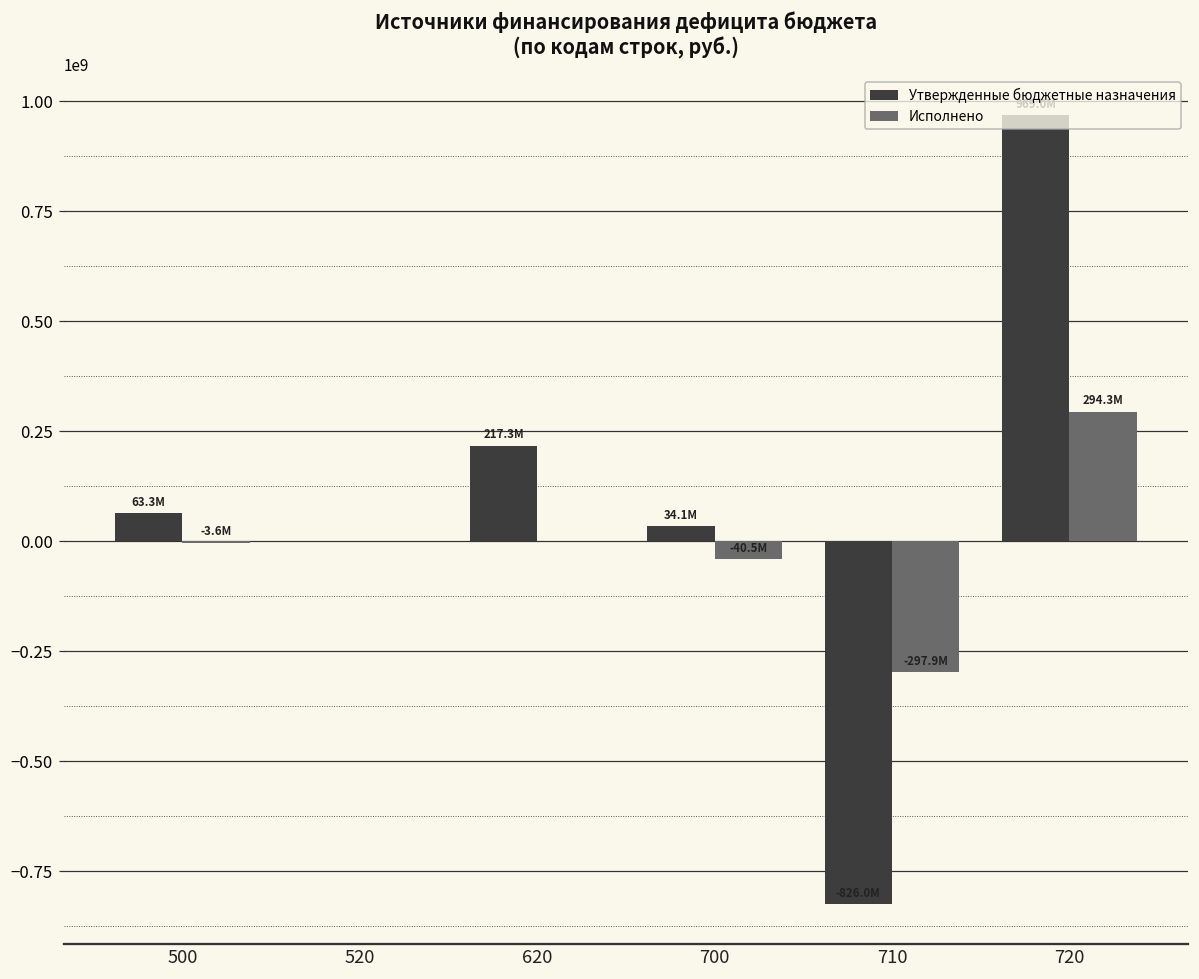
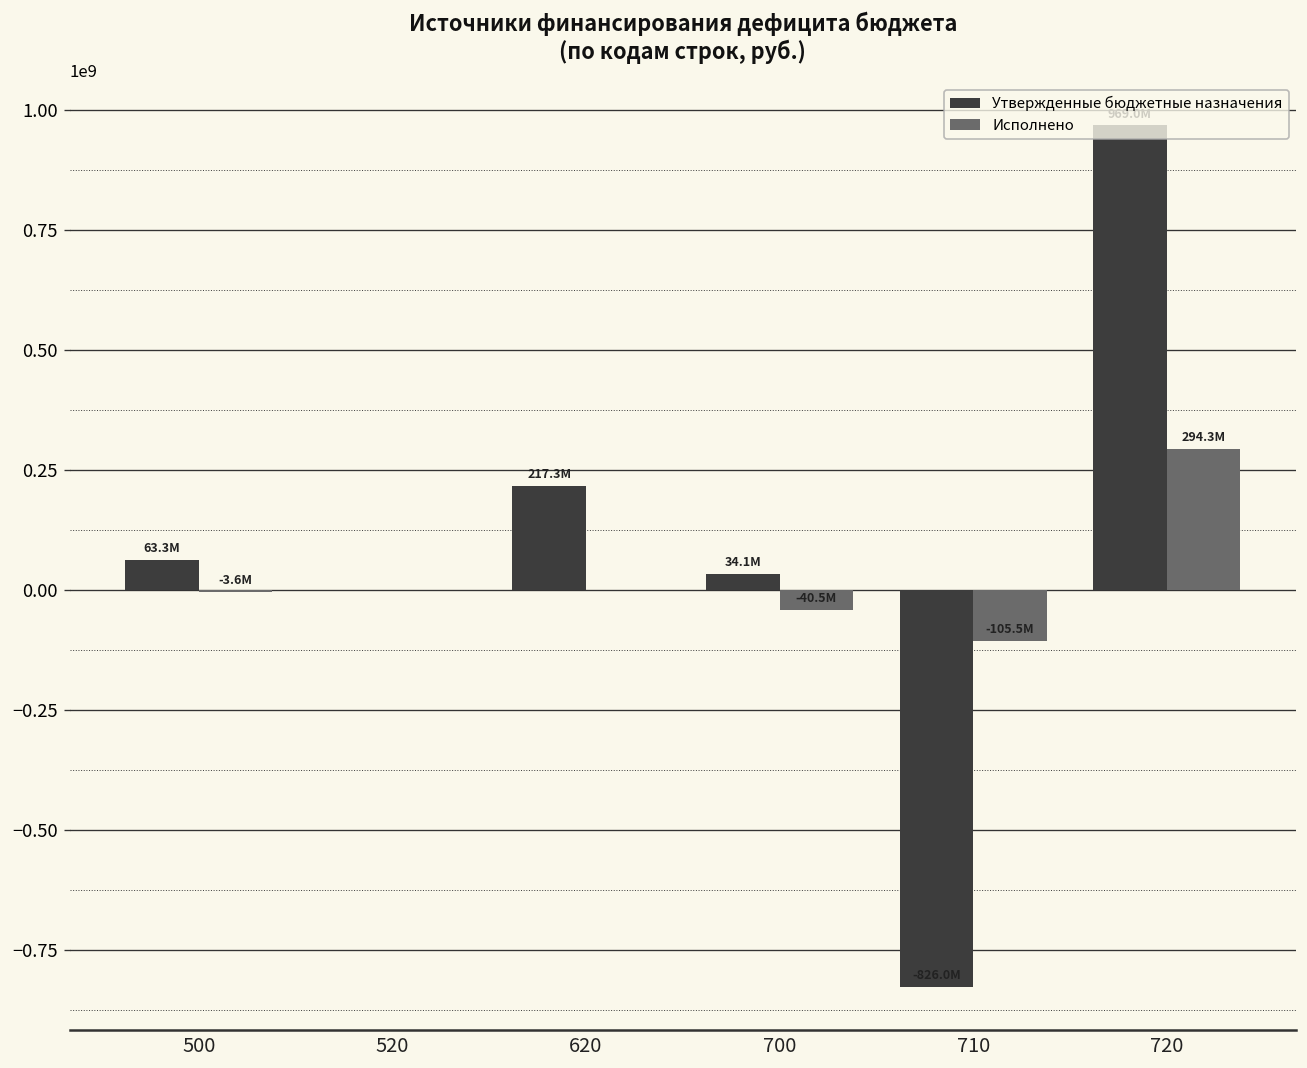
  {
    "Утвержденные бюджетные назначения": {
      "500": "63.3M",
      "620": "217.3M",
      "700": "34.1M"
    },
    "Исполнено": {
      "500": "-3.6M",
      "700": "-40.5M",
-     "710": "-297.9M",
+     "710": "-105.5M",
      "720": "294.3M"
    }
  }
